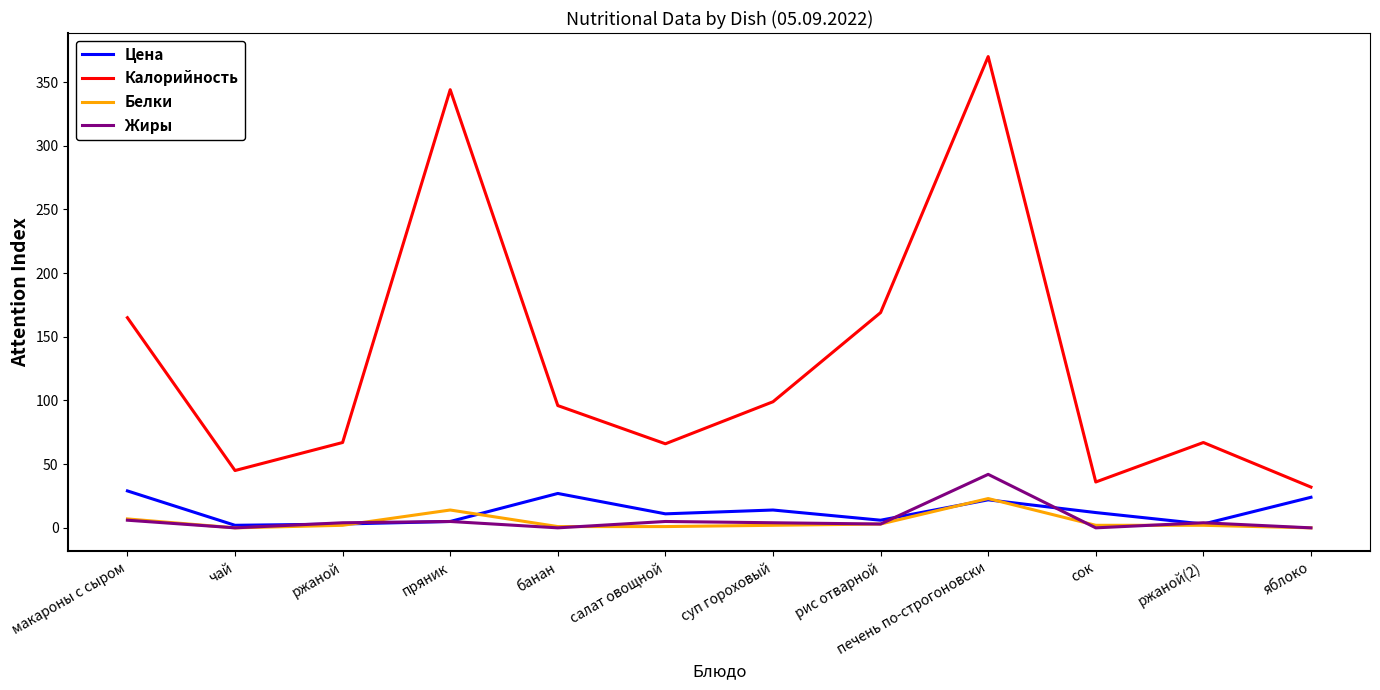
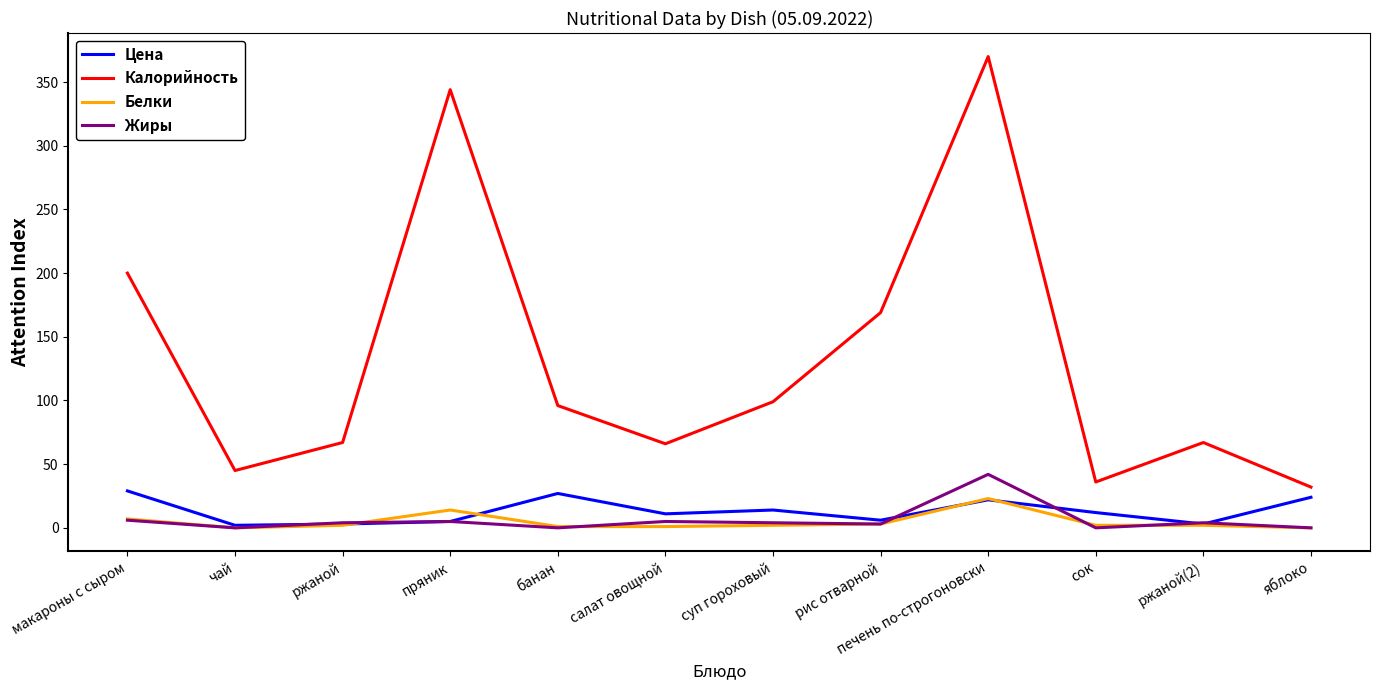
  {
    "Цена": {
      "макароны с сыром": 29,
      "банан": 27,
      "салат овощной": 11,
      "суп гороховый": 14,
      "рис отварной": 6,
      "сок": 12,
      "яблоко": 24
    },
    "Калорийность": {
-     "макароны с сыром": 165,
+     "макароны с сыром": 200,
      "чай": 45,
      "ржаной": 67,
      "пряник": 344,
      "банан": 96,
      "салат овощной": 66,
      "суп гороховый": 99,
      "рис отварной": 169,
      "печень по-строгоновски": 370,
      "сок": 36,
      "ржаной(2)": 67,
      "яблоко": 32
    },
    "Белки": {
      "пряник": 14,
      "салат овощной": 1
    },
    "Жиры": {
      "салат овощной": 5,
      "печень по-строгоновски": 42
    }
  }
